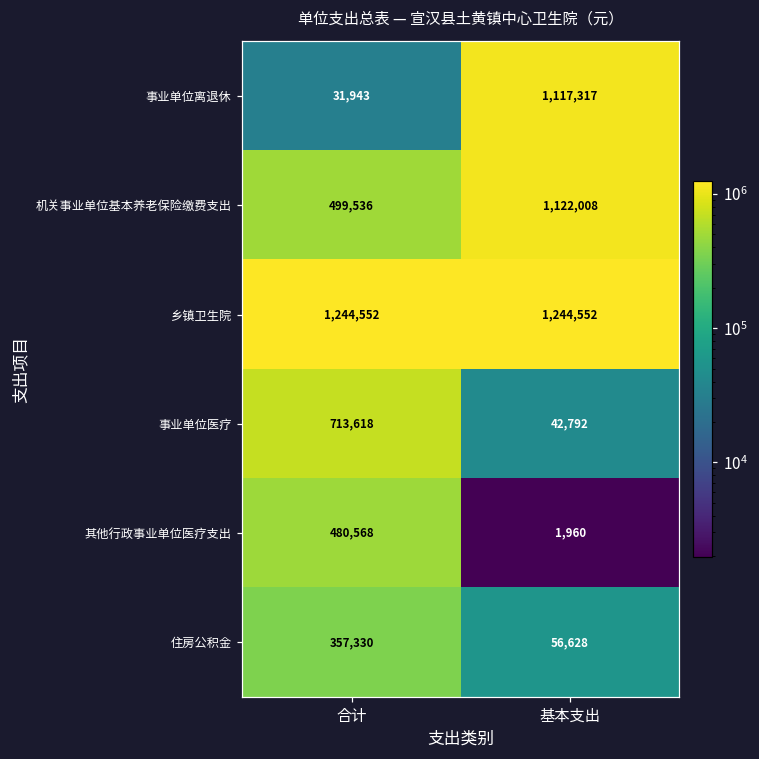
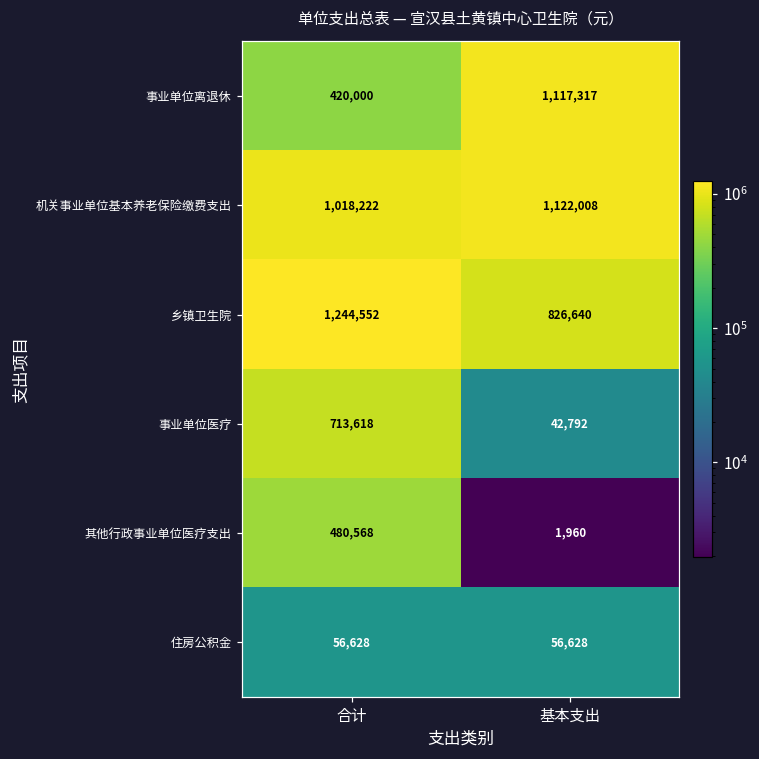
  {
    "事业单位离退休": {
-     "合计": "31,943",
+     "合计": "420,000",
      "基本支出": "1,117,317"
    },
    "机关事业单位基本养老保险缴费支出": {
-     "合计": "499,536",
+     "合计": "1,018,222",
      "基本支出": "1,122,008"
    },
    "乡镇卫生院": {
      "合计": "1,244,552",
-     "基本支出": "1,244,552"
+     "基本支出": "826,640"
    },
    "事业单位医疗": {
      "合计": "713,618",
      "基本支出": "42,792"
    },
    "其他行政事业单位医疗支出": {
      "合计": "480,568",
      "基本支出": "1,960"
    },
    "住房公积金": {
-     "合计": "357,330",
+     "合计": "56,628",
      "基本支出": "56,628"
    }
  }
